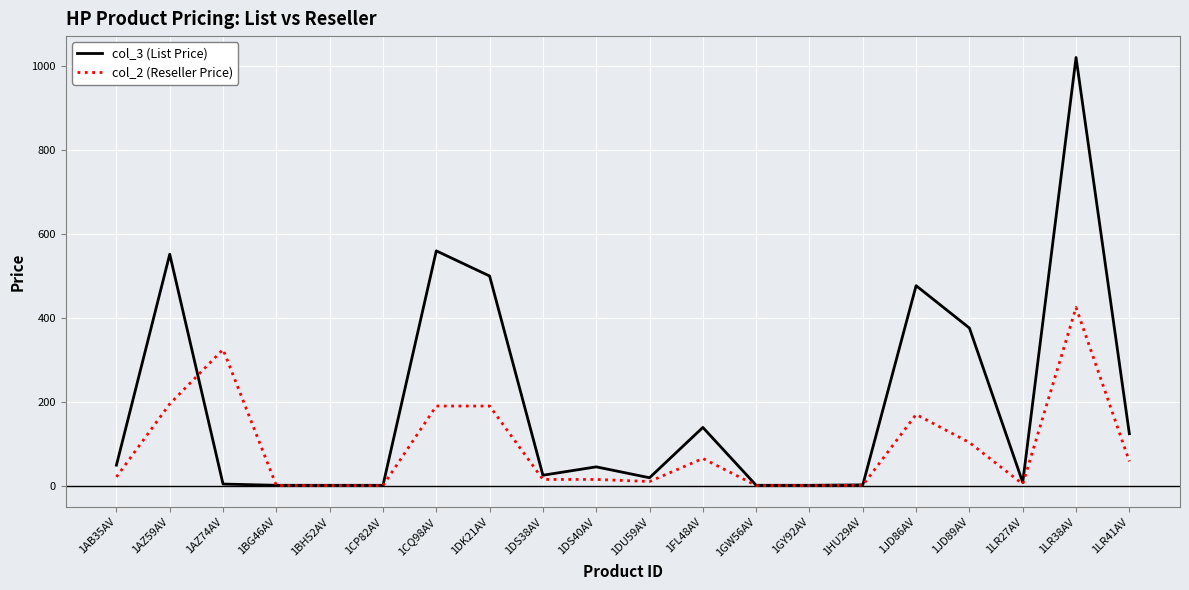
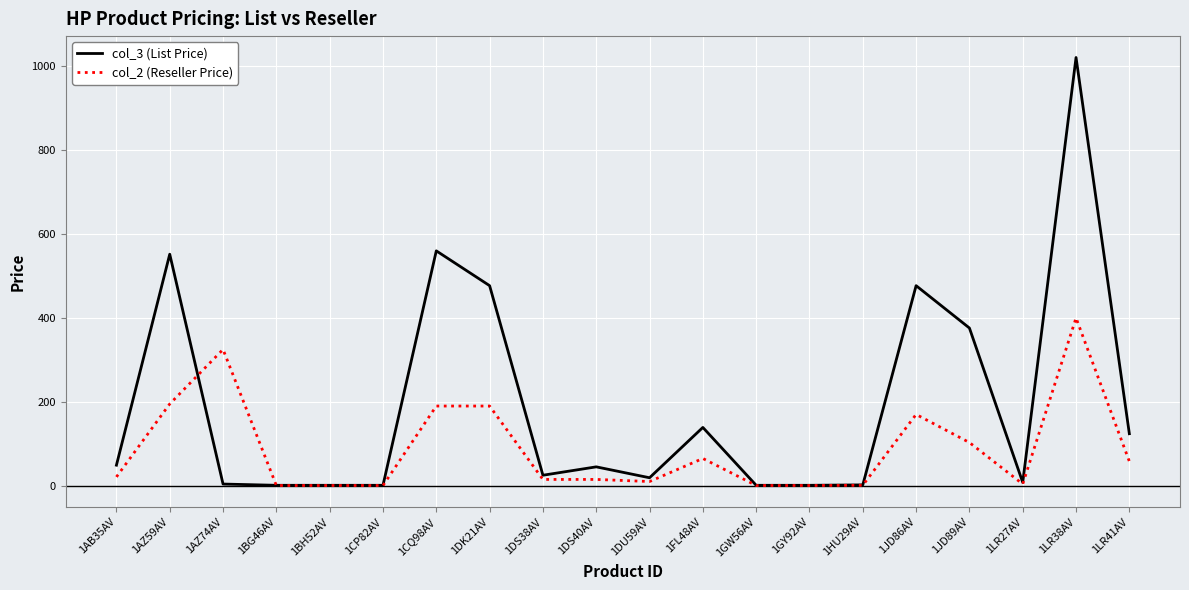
  {
    "col_3 (List Price)": {
      "1AB35AV": 50,
      "1AZ59AV": 550,
      "1AZ74AV": 0,
      "1CQ98AV": 560,
-     "1DK21AV": 500,
+     "1DK21AV": 480,
      "1DS38AV": 30,
      "1DS40AV": 50,
      "1DU59AV": 20,
      "1FL48AV": 140,
      "1JD86AV": 480,
      "1JD89AV": 380,
      "1LR38AV": 1020,
      "1LR41AV": 120
    },
    "col_2 (Reseller Price)": {
      "1AB35AV": 20,
      "1AZ59AV": 200,
      "1AZ74AV": 330,
      "1CQ98AV": 190,
      "1DK21AV": 190,
      "1DS38AV": 20,
      "1DS40AV": 20,
      "1DU59AV": 10,
      "1FL48AV": 70,
      "1JD86AV": 170,
      "1JD89AV": 100,
-     "1LR38AV": 430,
+     "1LR38AV": 400,
      "1LR41AV": 60
    }
  }
